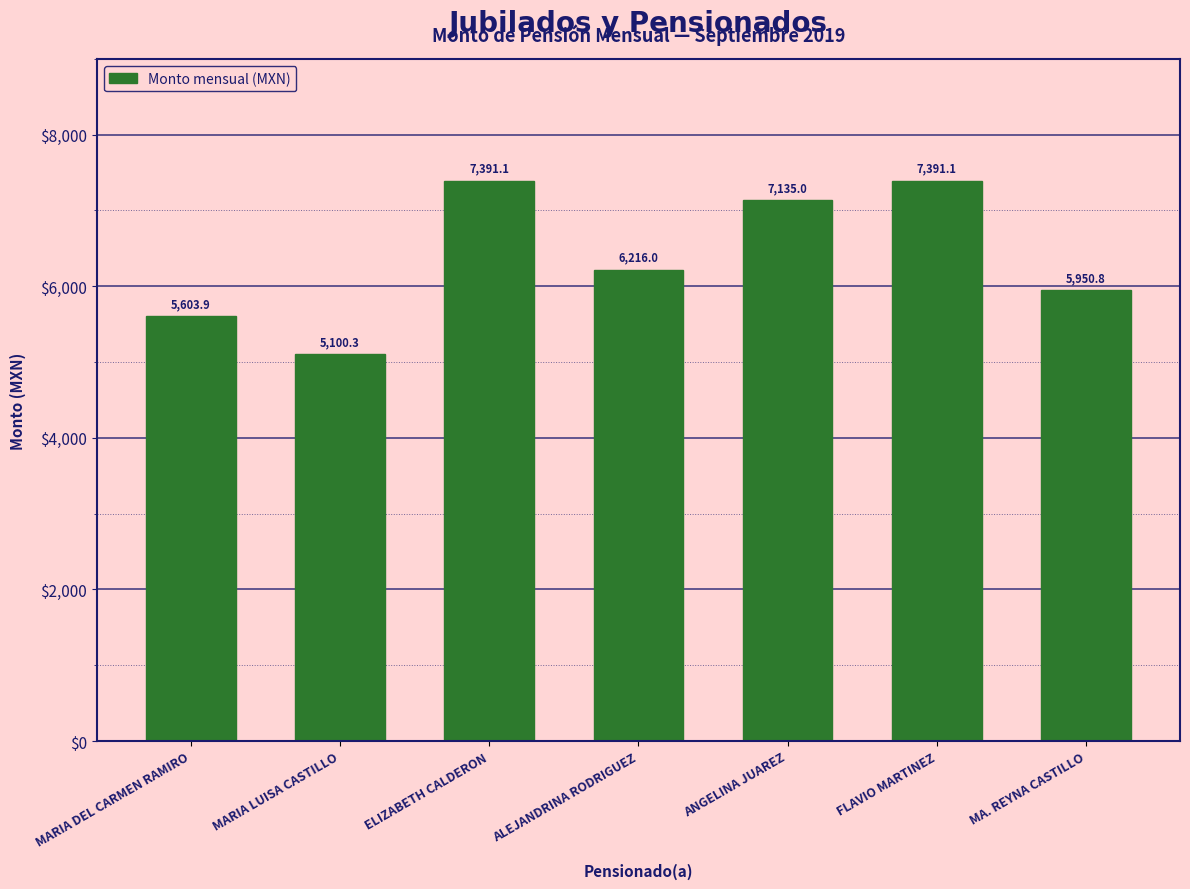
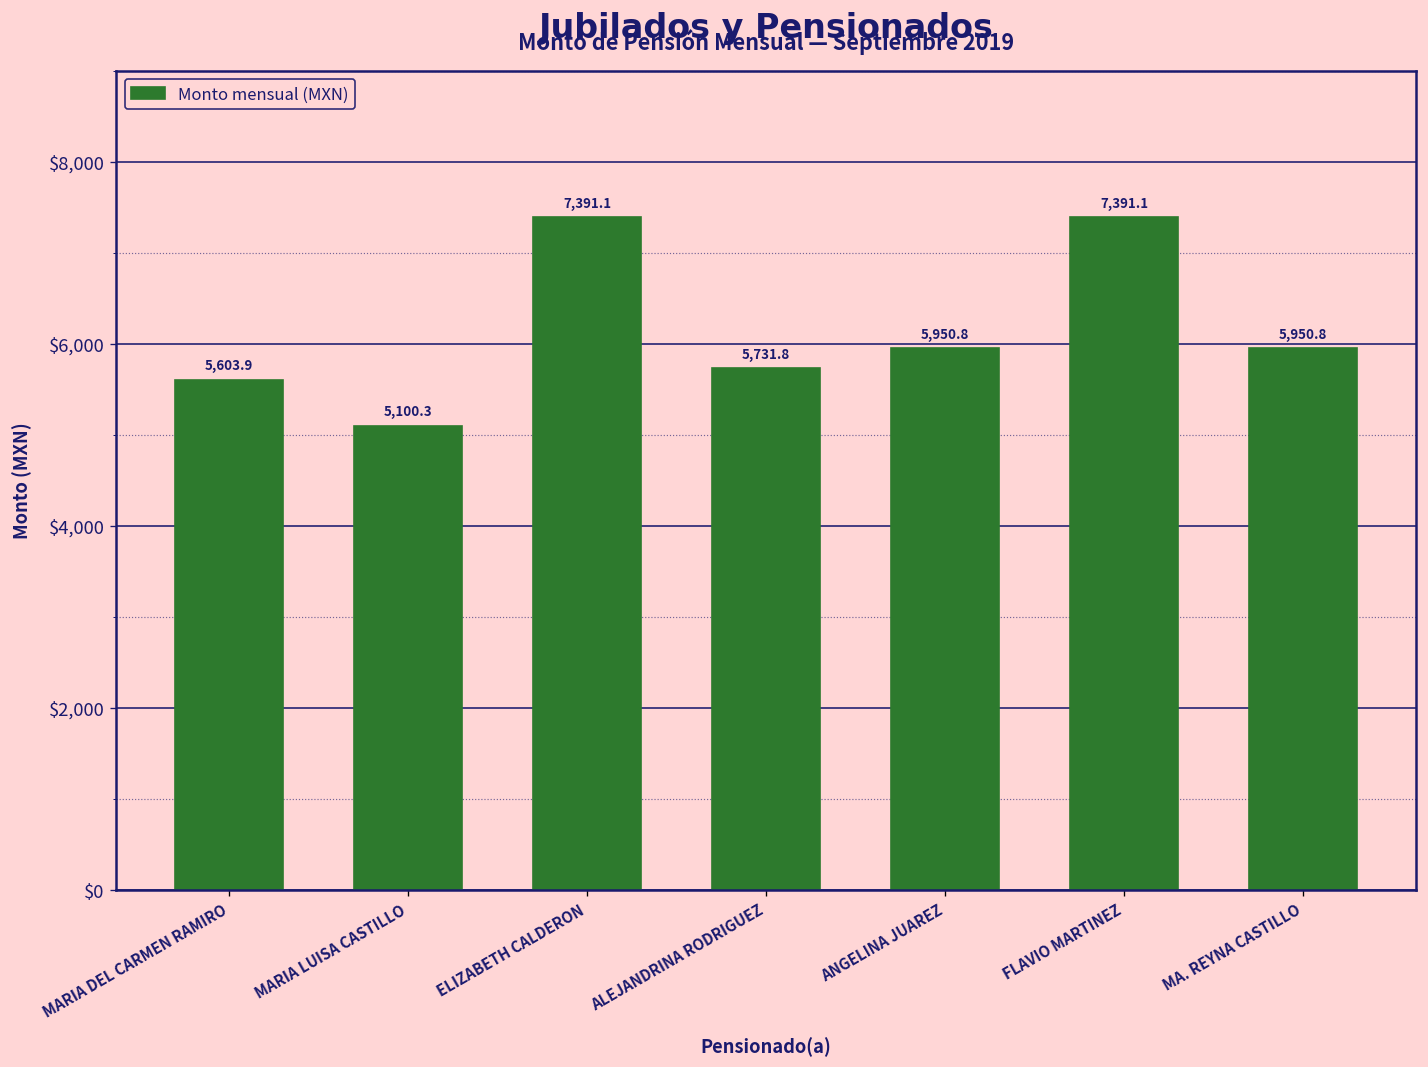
  {
    "MARIA DEL CARMEN RAMIRO": "5,603.9",
    "MARIA LUISA CASTILLO": "5,100.3",
    "ELIZABETH CALDERON": "7,391.1",
-   "ALEJANDRINA RODRIGUEZ": "6,216.0",
-   "ANGELINA JUAREZ": "7,135.0",
+   "ALEJANDRINA RODRIGUEZ": "5,731.8",
+   "ANGELINA JUAREZ": "5,950.8",
    "FLAVIO MARTINEZ": "7,391.1",
    "MA. REYNA CASTILLO": "5,950.8"
  }
